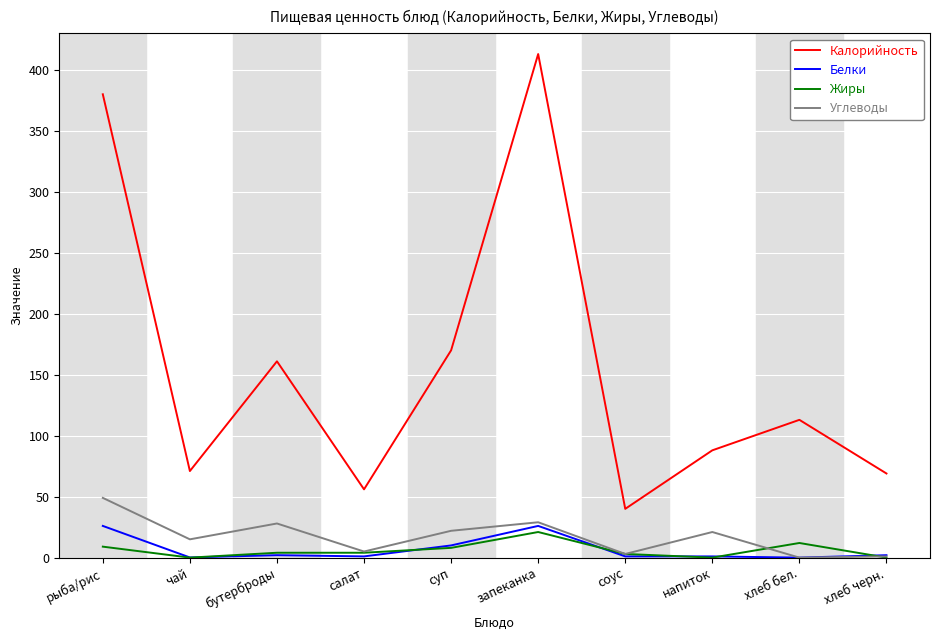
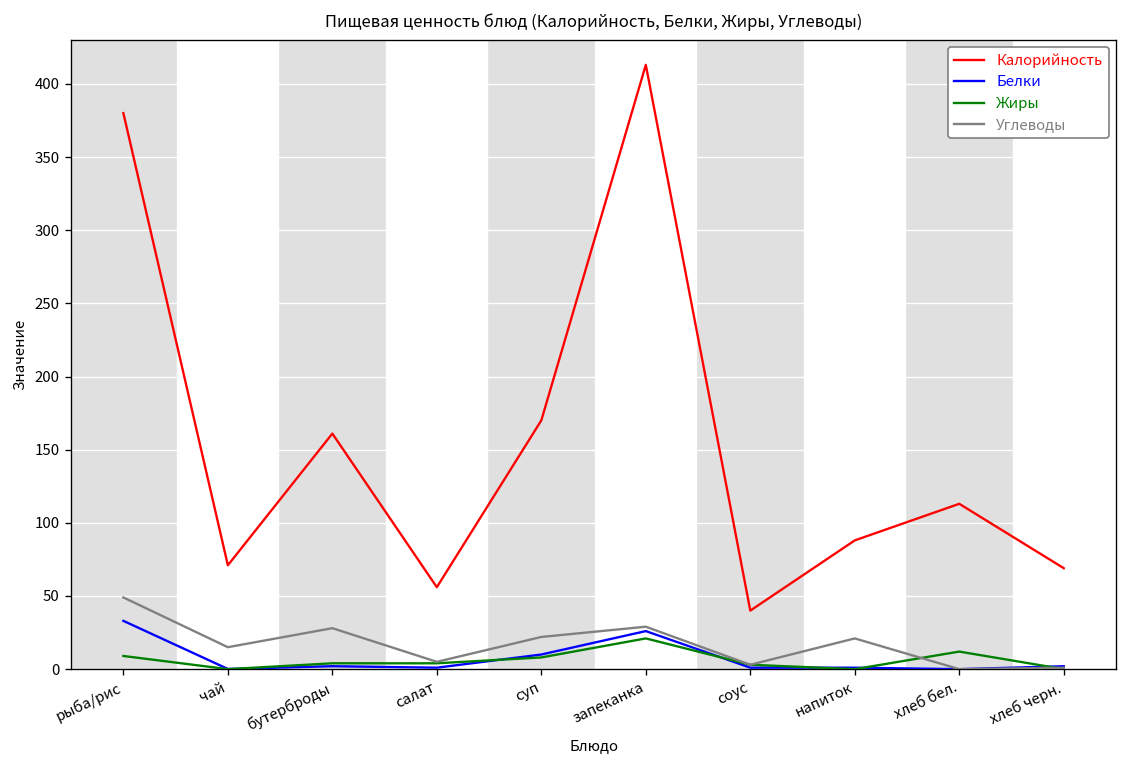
  {
    "Калорийность": {
      "рыба/рис": 380,
      "чай": 71,
      "бутерброды": 161,
      "салат": 56,
      "суп": 170,
      "запеканка": 413,
      "соус": 40,
      "напиток": 88,
      "хлеб бел.": 113,
      "хлеб черн.": 69
    },
    "Белки": {
-     "рыба/рис": 26,
+     "рыба/рис": 33,
      "салат": 1,
      "запеканка": 26
    },
    "Жиры": {
      "рыба/рис": 9,
      "запеканка": 21,
      "хлеб бел.": 12
    },
    "Углеводы": {
      "рыба/рис": 49,
      "чай": 15,
      "бутерброды": 28,
      "суп": 22,
      "запеканка": 29,
      "напиток": 21
    }
  }
